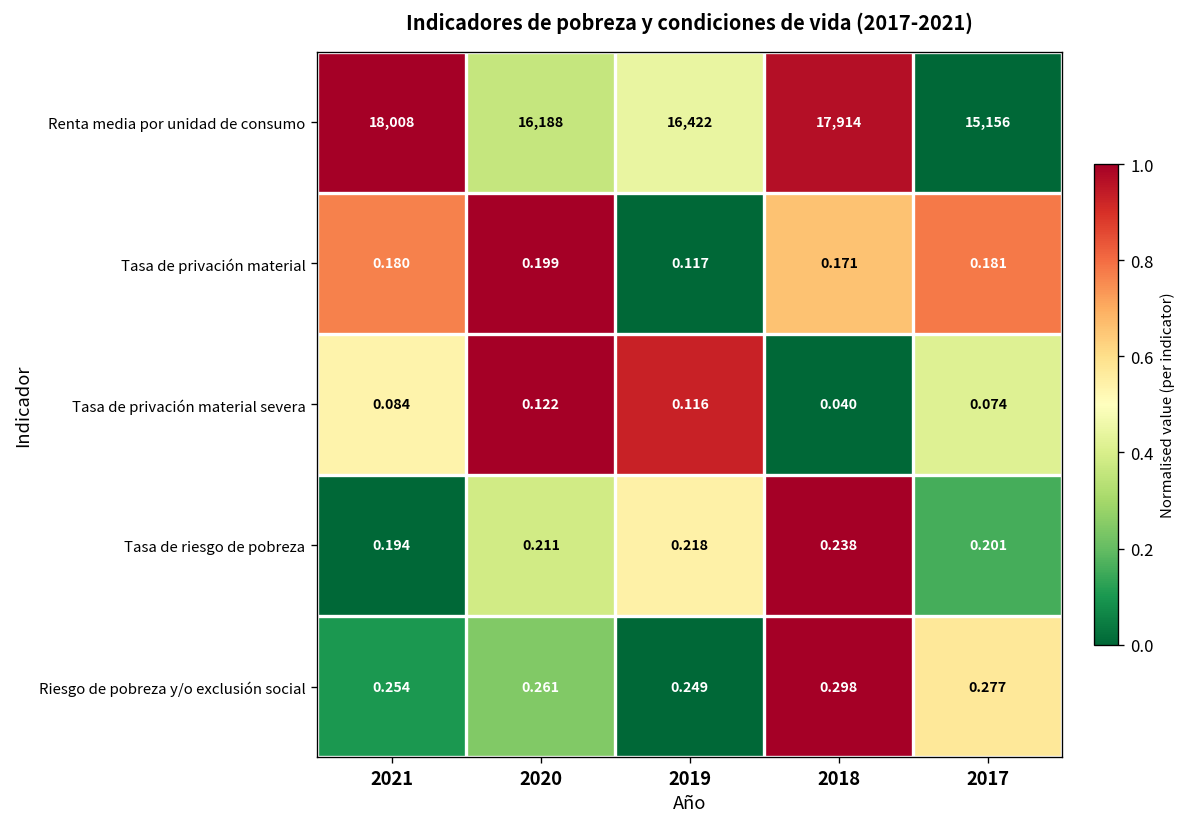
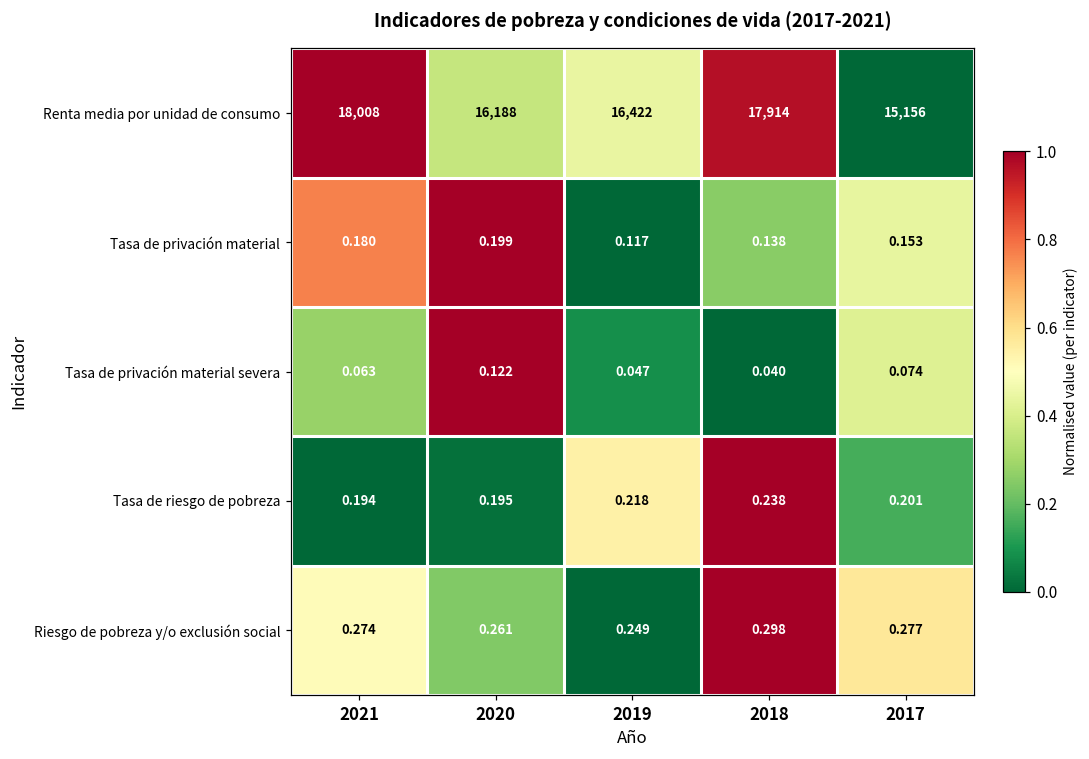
  {
    "Renta media por unidad de consumo": {
      "2021": "18,008",
      "2020": "16,188",
      "2019": "16,422",
      "2018": "17,914",
      "2017": "15,156"
    },
    "Tasa de privación material": {
      "2021": "0.180",
      "2020": "0.199",
      "2019": "0.117",
-     "2018": "0.171",
-     "2017": "0.181"
+     "2018": "0.138",
+     "2017": "0.153"
    },
    "Tasa de privación material severa": {
-     "2021": "0.084",
+     "2021": "0.063",
      "2020": "0.122",
-     "2019": "0.116",
+     "2019": "0.047",
      "2018": "0.040",
      "2017": "0.074"
    },
    "Tasa de riesgo de pobreza": {
      "2021": "0.194",
-     "2020": "0.211",
+     "2020": "0.195",
      "2019": "0.218",
      "2018": "0.238",
      "2017": "0.201"
    },
    "Riesgo de pobreza y/o exclusión social": {
-     "2021": "0.254",
+     "2021": "0.274",
      "2020": "0.261",
      "2019": "0.249",
      "2018": "0.298",
      "2017": "0.277"
    }
  }
